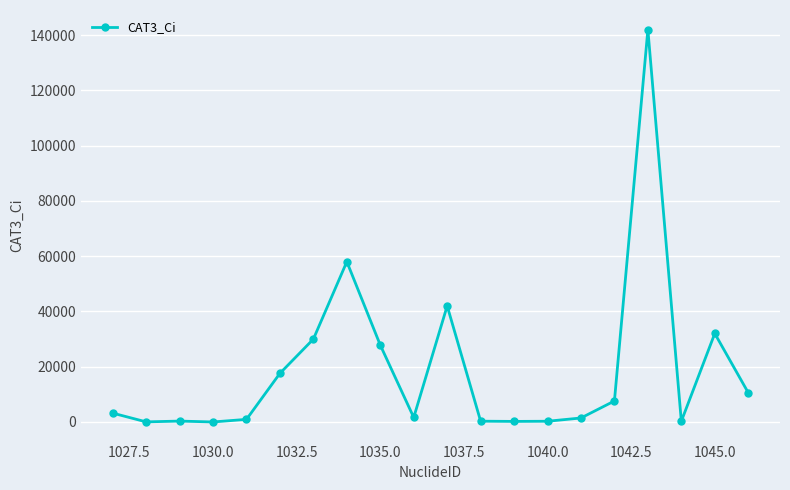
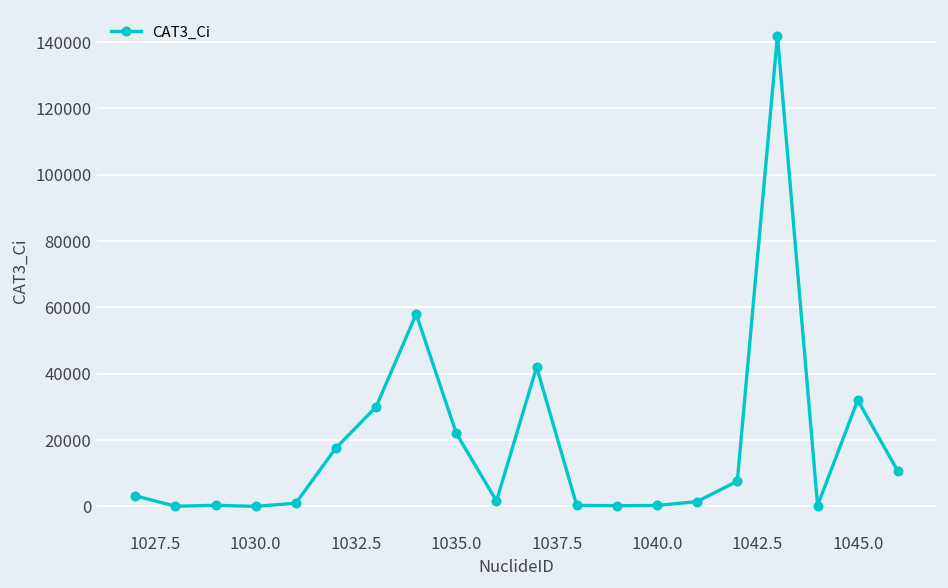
  {
    "1030.0": 0,
-   "1035.0": 28000,
+   "1035.0": 22000,
    "1040.0": 0,
    "1045.0": 32000
  }
